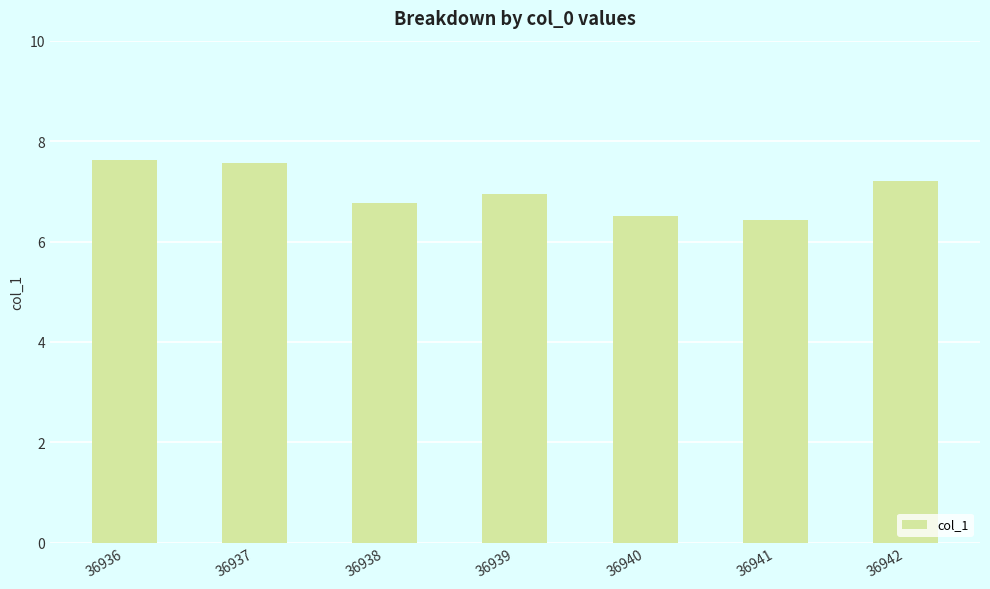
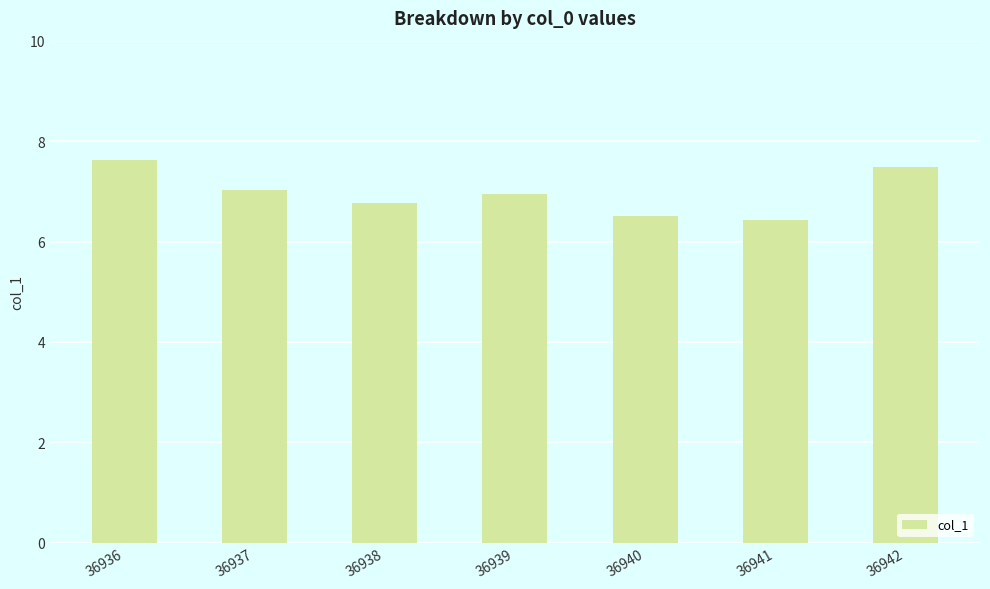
  {
    "36936": 7.6,
-   "36937": 7.6,
+   "36937": 7.0,
    "36938": 6.8,
    "36939": 6.9,
    "36940": 6.5,
    "36941": 6.4,
-   "36942": 7.2
+   "36942": 7.5
  }
